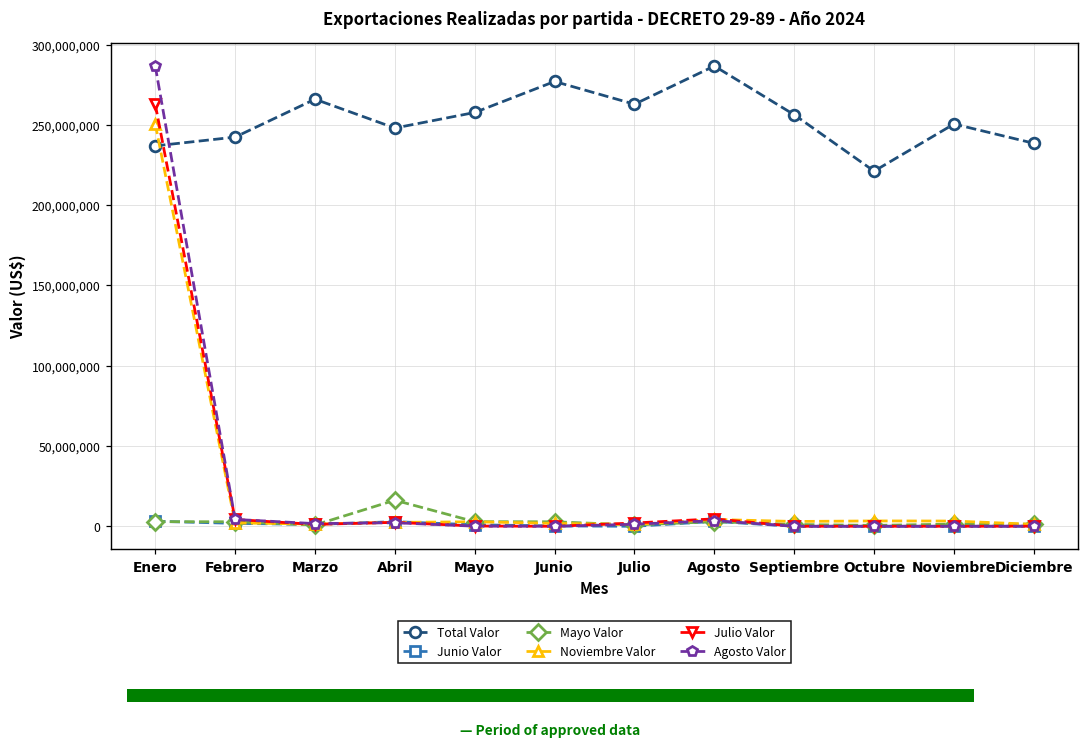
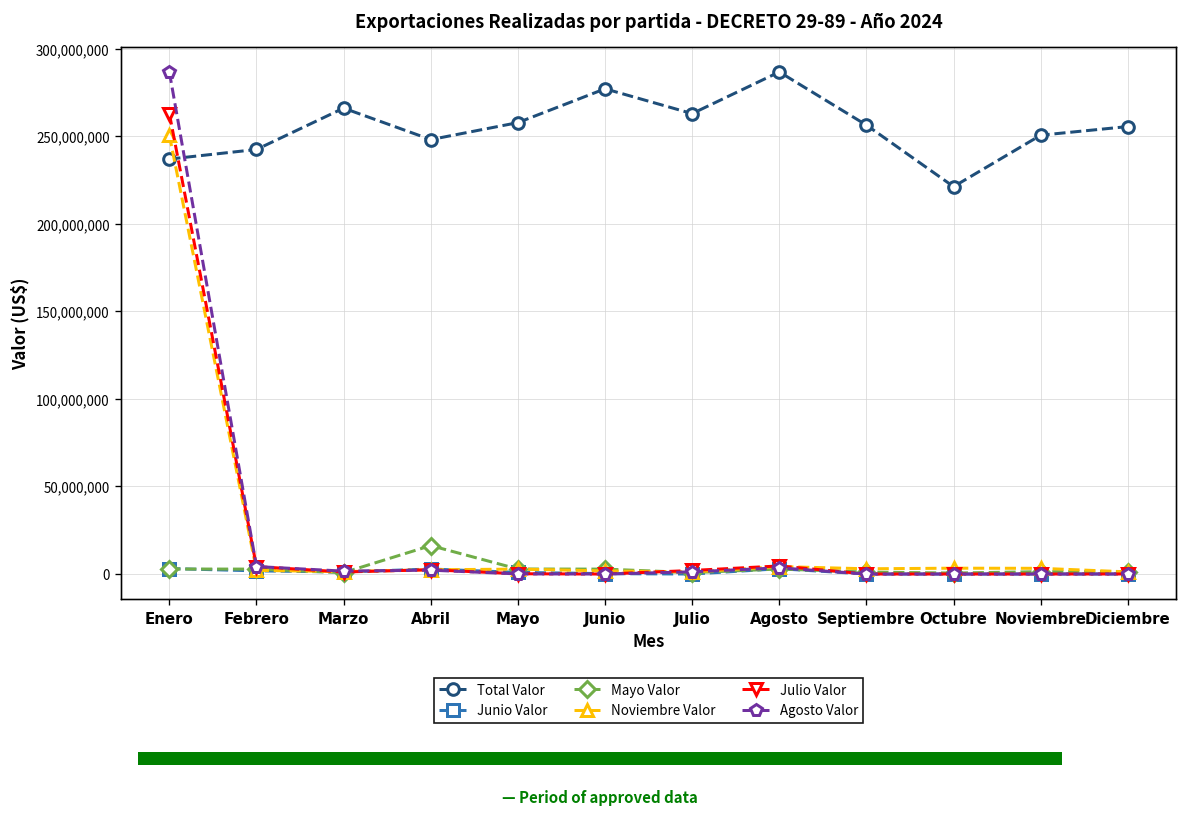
  {
    "Exportaciones Realizadas por partida - DECRETO 29-89 - Año 2024": {
      "Total Valor": {
        "Enero": "237,000,000",
        "Febrero": "242,000,000",
        "Marzo": "266,000,000",
        "Abril": "248,000,000",
        "Mayo": "258,000,000",
        "Junio": "277,000,000",
        "Julio": "263,000,000",
        "Agosto": "287,000,000",
        "Septiembre": "256,000,000",
        "Octubre": "221,000,000",
        "Noviembre": "251,000,000",
-       "Diciembre": "239,000,000"
+       "Diciembre": "256,000,000"
      },
      "Mayo Valor": {
        "Abril": "16,000,000"
      },
      "Noviembre Valor": {
        "Enero": "251,000,000",
        "Septiembre": "3,000,000",
        "Octubre": "3,000,000",
        "Noviembre": "3,000,000"
      },
      "Julio Valor": {
        "Enero": "263,000,000"
      },
      "Agosto Valor": {
        "Enero": "287,000,000"
      }
    }
  }
